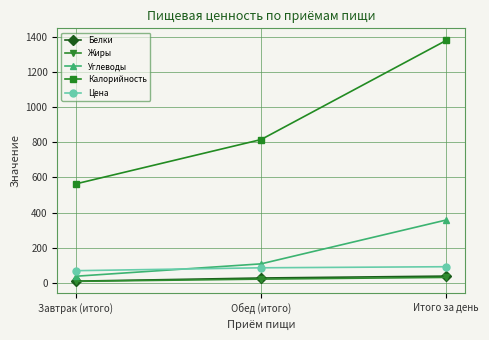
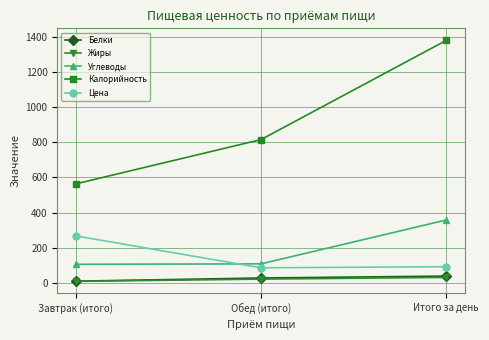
  {
    "Углеводы": {
-     "Завтрак (итого)": 40,
+     "Завтрак (итого)": 110,
      "Обед (итого)": 110,
      "Итого за день": 360
    },
    "Цена": {
-     "Завтрак (итого)": 70,
+     "Завтрак (итого)": 270,
      "Обед (итого)": 90,
      "Итого за день": 90
    }
  }
